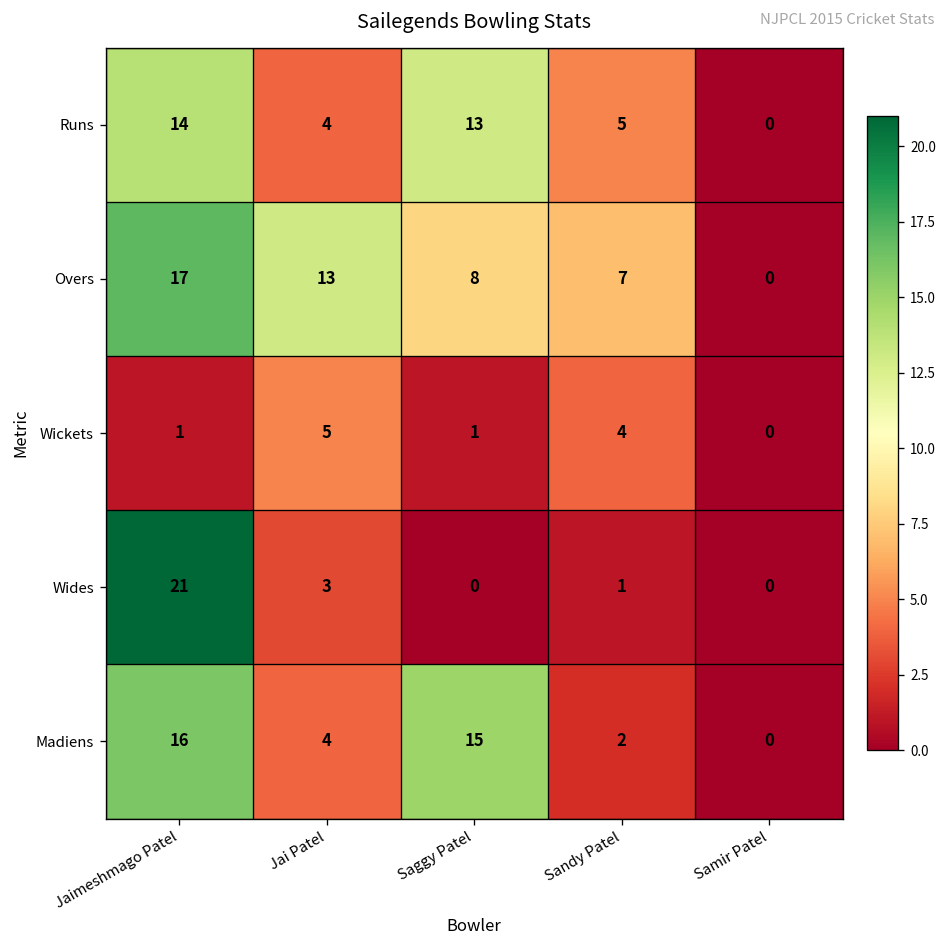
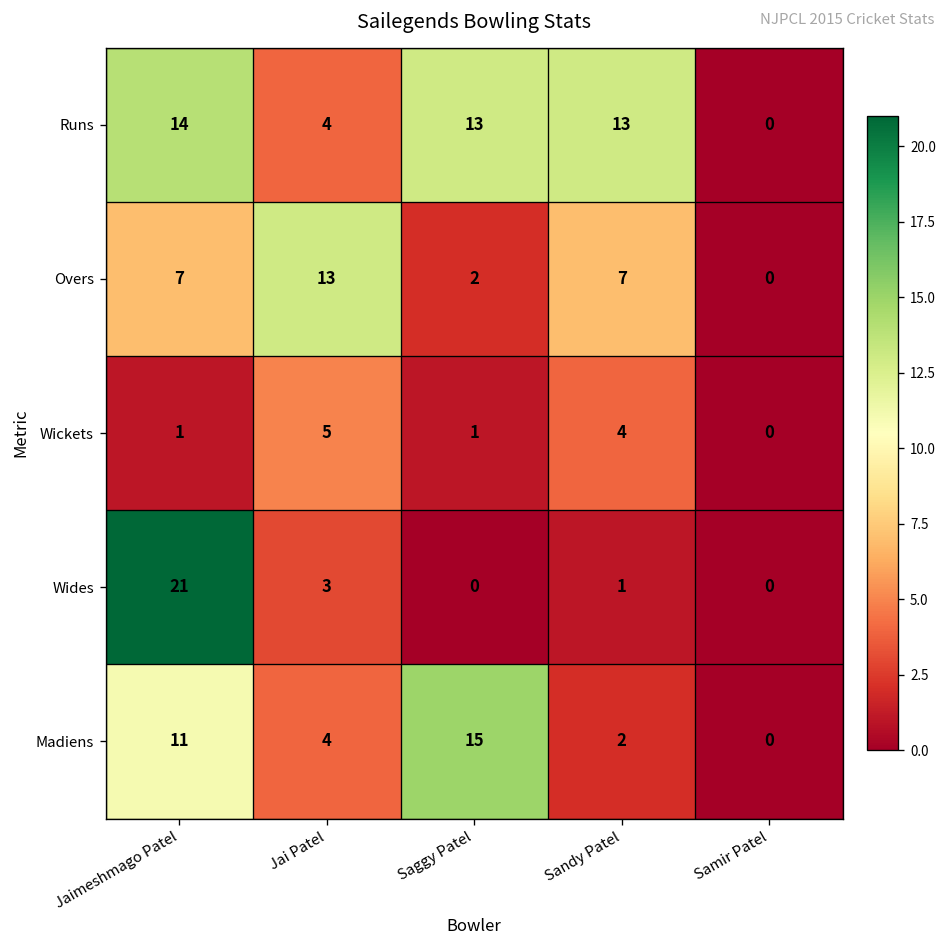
  {
    "Runs": {
      "Jaimeshmago Patel": 14,
      "Jai Patel": 4,
      "Saggy Patel": 13,
-     "Sandy Patel": 5,
+     "Sandy Patel": 13,
      "Samir Patel": 0
    },
    "Overs": {
-     "Jaimeshmago Patel": 17,
+     "Jaimeshmago Patel": 7,
      "Jai Patel": 13,
-     "Saggy Patel": 8,
+     "Saggy Patel": 2,
      "Sandy Patel": 7,
      "Samir Patel": 0
    },
    "Wickets": {
      "Jaimeshmago Patel": 1,
      "Jai Patel": 5,
      "Saggy Patel": 1,
      "Sandy Patel": 4,
      "Samir Patel": 0
    },
    "Wides": {
      "Jaimeshmago Patel": 21,
      "Jai Patel": 3,
      "Saggy Patel": 0,
      "Sandy Patel": 1,
      "Samir Patel": 0
    },
    "Madiens": {
-     "Jaimeshmago Patel": 16,
+     "Jaimeshmago Patel": 11,
      "Jai Patel": 4,
      "Saggy Patel": 15,
      "Sandy Patel": 2,
      "Samir Patel": 0
    }
  }
